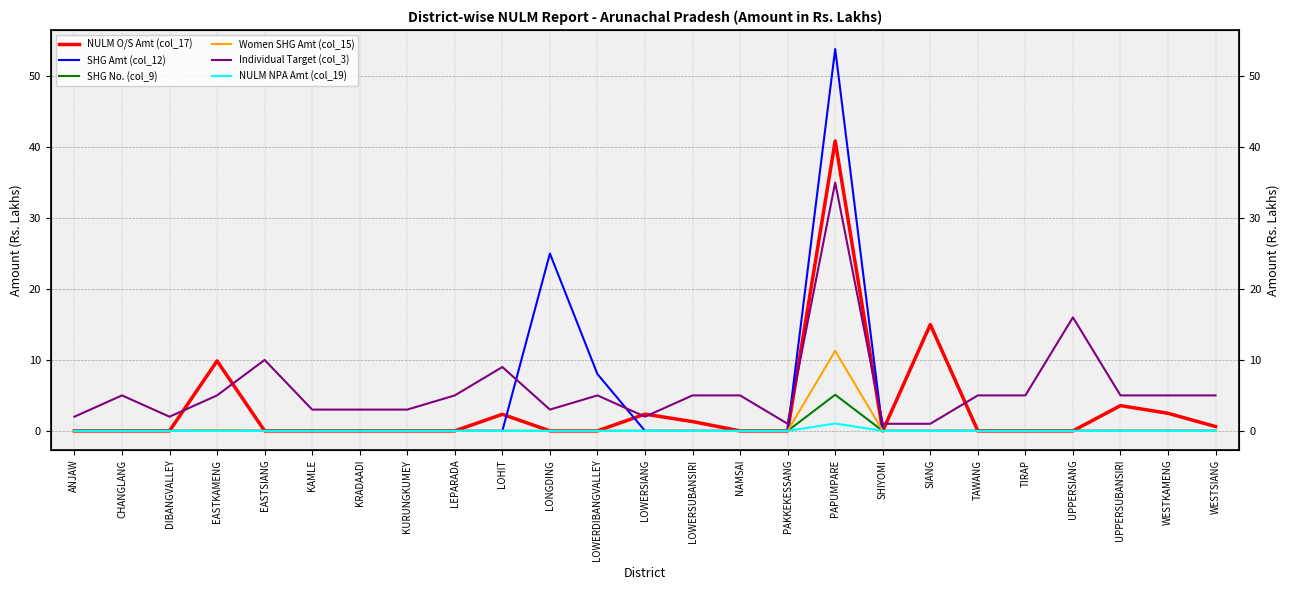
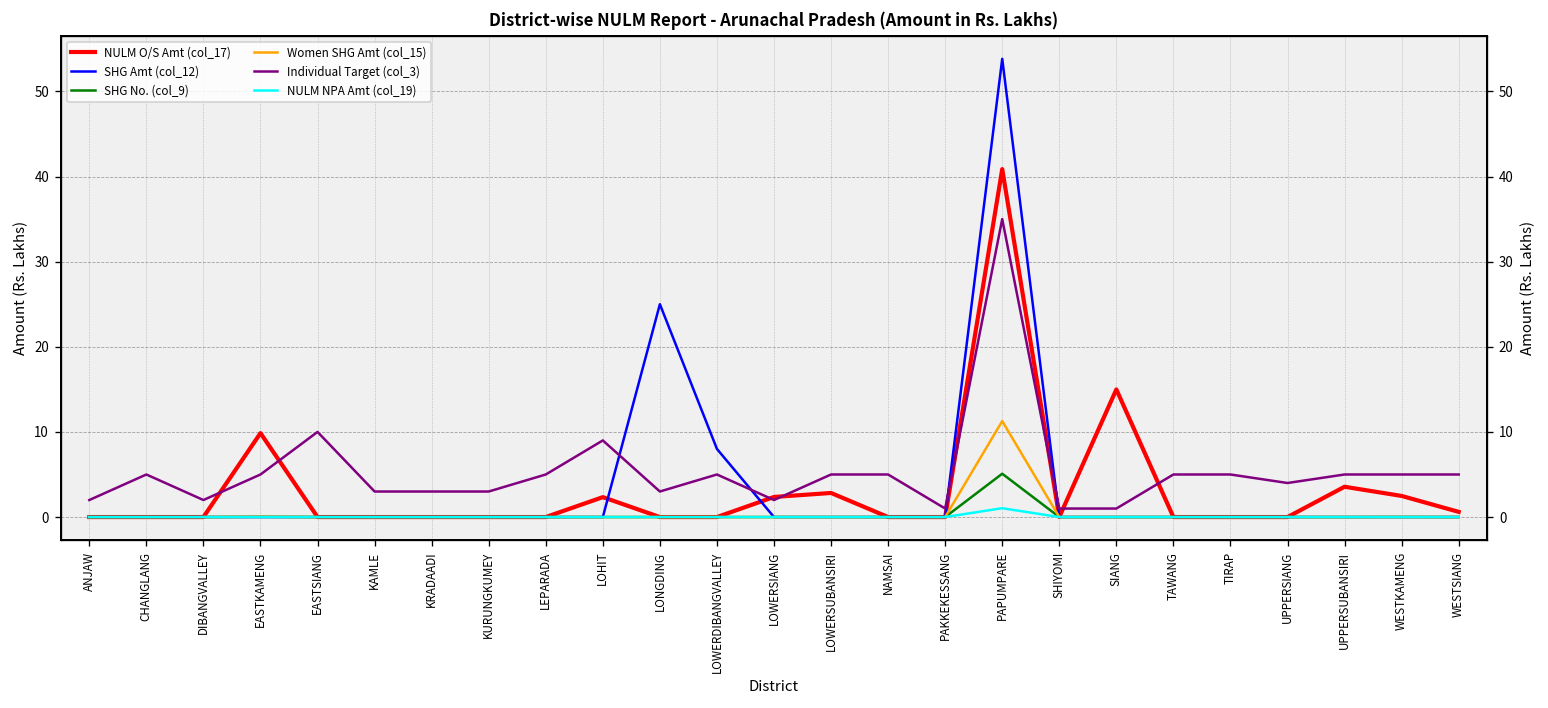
  {
    "NULM O/S Amt (col_17)": {
      "EASTKAMENG": 10,
      "LOHIT": 2,
      "LOWERSIANG": 2,
-     "LOWERSUBANSIRI": 1,
+     "LOWERSUBANSIRI": 3,
      "PAPUMPARE": 41,
      "SIANG": 15,
      "UPPERSUBANSIRI": 4,
      "WESTKAMENG": 2,
      "WESTSIANG": 1
    },
    "SHG Amt (col_12)": {
      "LONGDING": 25,
      "LOWERDIBANGVALLEY": 8,
      "PAPUMPARE": 54
    },
    "SHG No. (col_9)": {
      "PAPUMPARE": 5
    },
    "Women SHG Amt (col_15)": {
      "PAPUMPARE": 11
    },
    "Individual Target (col_3)": {
      "ANJAW": 2,
      "CHANGLANG": 5,
      "DIBANGVALLEY": 2,
      "EASTKAMENG": 5,
      "EASTSIANG": 10,
      "KAMLE": 3,
      "KRADAADI": 3,
      "KURUNGKUMEY": 3,
      "LEPARADA": 5,
      "LOHIT": 9,
      "LONGDING": 3,
      "LOWERDIBANGVALLEY": 5,
      "LOWERSIANG": 2,
      "LOWERSUBANSIRI": 5,
      "NAMSAI": 5,
      "PAKKEKESSANG": 1,
      "PAPUMPARE": 35,
      "SHIYOMI": 1,
      "SIANG": 1,
      "TAWANG": 5,
      "TIRAP": 5,
-     "UPPERSIANG": 16,
+     "UPPERSIANG": 4,
      "UPPERSUBANSIRI": 5,
      "WESTKAMENG": 5,
      "WESTSIANG": 5
    },
    "NULM NPA Amt (col_19)": {
      "PAPUMPARE": 1
    }
  }
